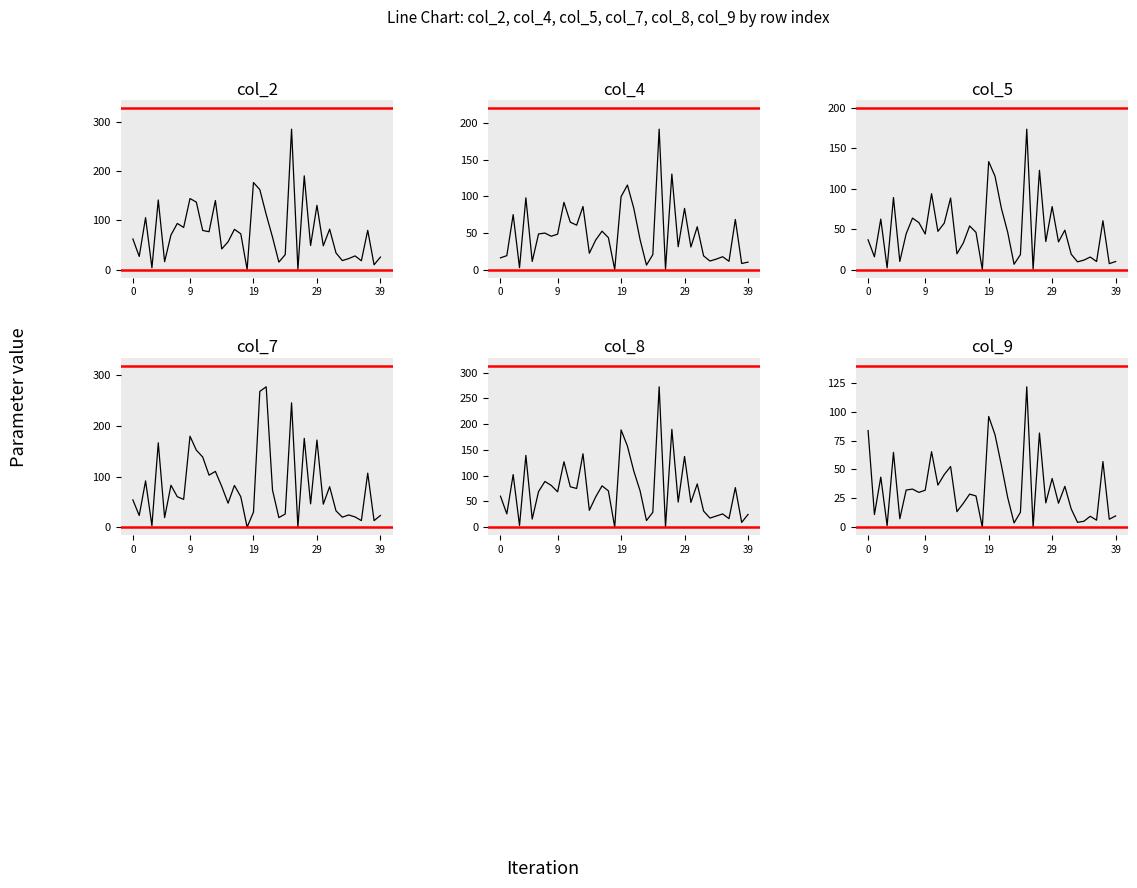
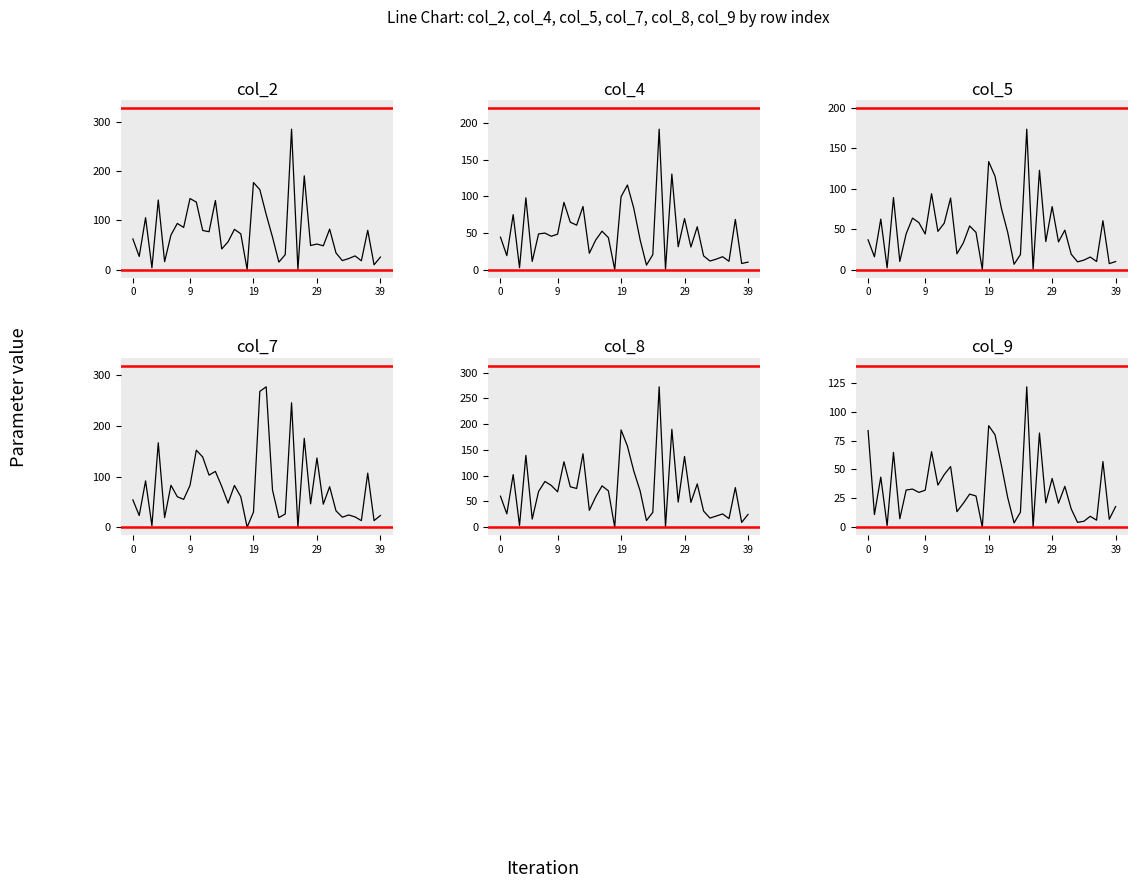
  {
    "col_2": {
      "0": 60,
      "9": 140,
      "19": 180,
-     "29": 130,
+     "29": 50,
      "39": 30
    },
    "col_4": {
-     "0": 20,
+     "0": 40,
      "9": 50,
      "19": 100,
-     "29": 80,
+     "29": 70,
      "39": 10
    },
    "col_5": {
      "0": 40,
      "9": 40,
      "19": 130,
      "29": 80,
      "39": 10
    },
    "col_7": {
      "0": 50,
-     "9": 180,
+     "9": 80,
      "19": 30,
-     "29": 170,
+     "29": 140,
      "39": 20
    },
    "col_8": {
      "0": 60,
      "9": 70,
      "19": 190,
      "29": 140,
      "39": 20
    },
    "col_9": {
      "0": 84,
      "9": 32,
-     "19": 96,
+     "19": 88,
      "29": 42,
-     "39": 10
+     "39": 18
    }
  }
